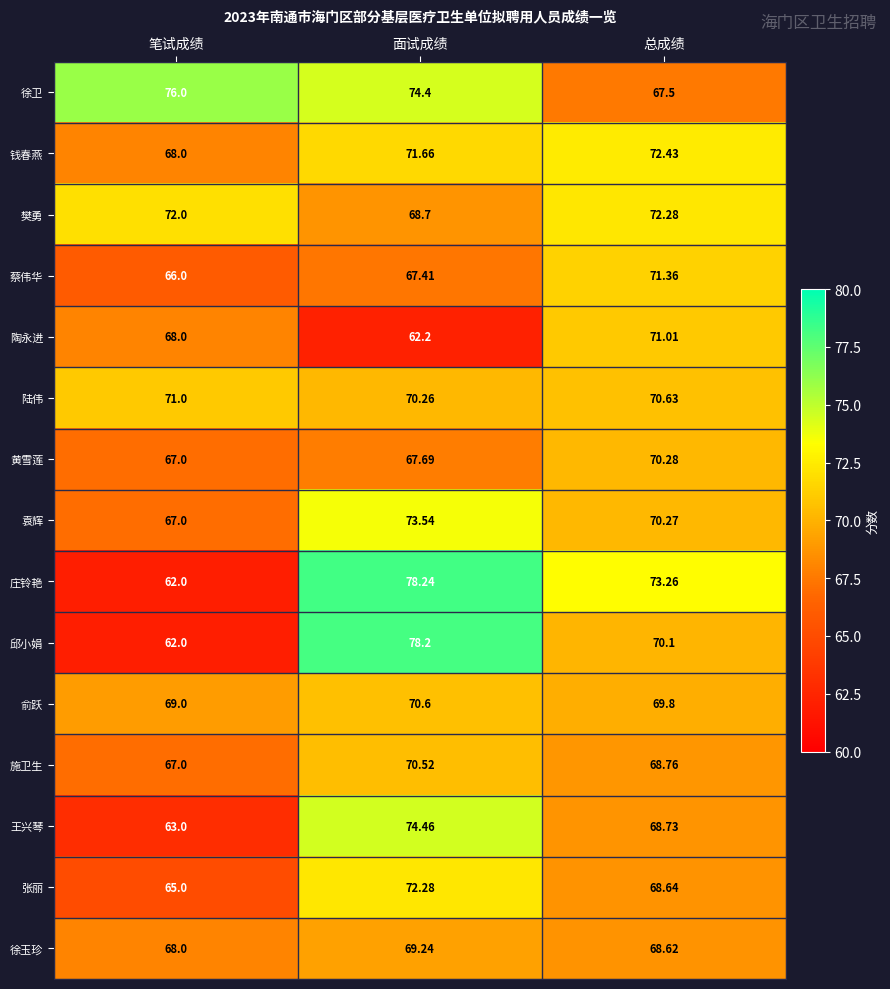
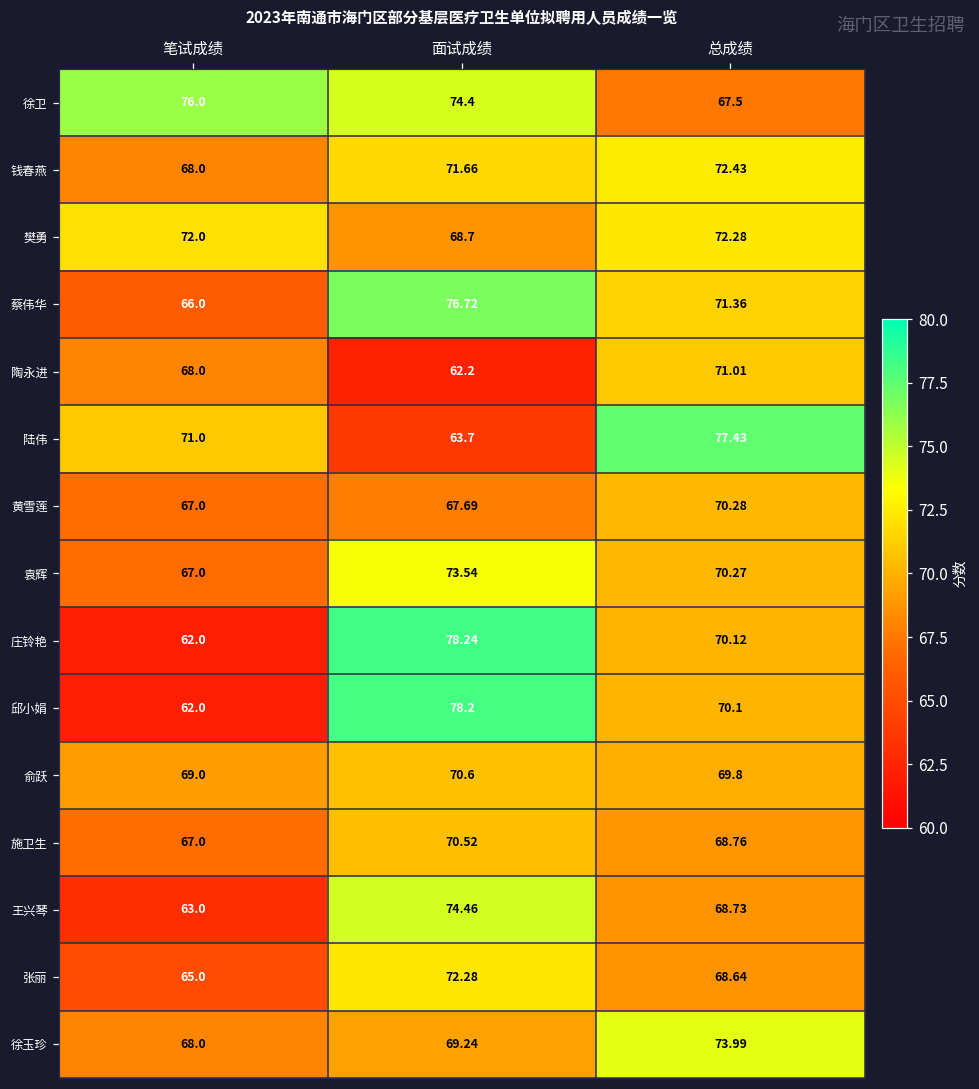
  {
    "徐卫": {
      "笔试成绩": 76.0,
      "面试成绩": 74.4,
      "总成绩": 67.5
    },
    "钱春燕": {
      "笔试成绩": 68.0,
      "面试成绩": 71.66,
      "总成绩": 72.43
    },
    "樊勇": {
      "笔试成绩": 72.0,
      "面试成绩": 68.7,
      "总成绩": 72.28
    },
    "蔡伟华": {
      "笔试成绩": 66.0,
-     "面试成绩": 67.41,
+     "面试成绩": 76.72,
      "总成绩": 71.36
    },
    "陶永进": {
      "笔试成绩": 68.0,
      "面试成绩": 62.2,
      "总成绩": 71.01
    },
    "陆伟": {
      "笔试成绩": 71.0,
-     "面试成绩": 70.26,
-     "总成绩": 70.63
+     "面试成绩": 63.7,
+     "总成绩": 77.43
    },
    "黄雪莲": {
      "笔试成绩": 67.0,
      "面试成绩": 67.69,
      "总成绩": 70.28
    },
    "袁辉": {
      "笔试成绩": 67.0,
      "面试成绩": 73.54,
      "总成绩": 70.27
    },
    "庄铃艳": {
      "笔试成绩": 62.0,
      "面试成绩": 78.24,
-     "总成绩": 73.26
+     "总成绩": 70.12
    },
    "邱小娟": {
      "笔试成绩": 62.0,
      "面试成绩": 78.2,
      "总成绩": 70.1
    },
    "俞跃": {
      "笔试成绩": 69.0,
      "面试成绩": 70.6,
      "总成绩": 69.8
    },
    "施卫生": {
      "笔试成绩": 67.0,
      "面试成绩": 70.52,
      "总成绩": 68.76
    },
    "王兴琴": {
      "笔试成绩": 63.0,
      "面试成绩": 74.46,
      "总成绩": 68.73
    },
    "张丽": {
      "笔试成绩": 65.0,
      "面试成绩": 72.28,
      "总成绩": 68.64
    },
    "徐玉珍": {
      "笔试成绩": 68.0,
      "面试成绩": 69.24,
-     "总成绩": 68.62
+     "总成绩": 73.99
    }
  }
